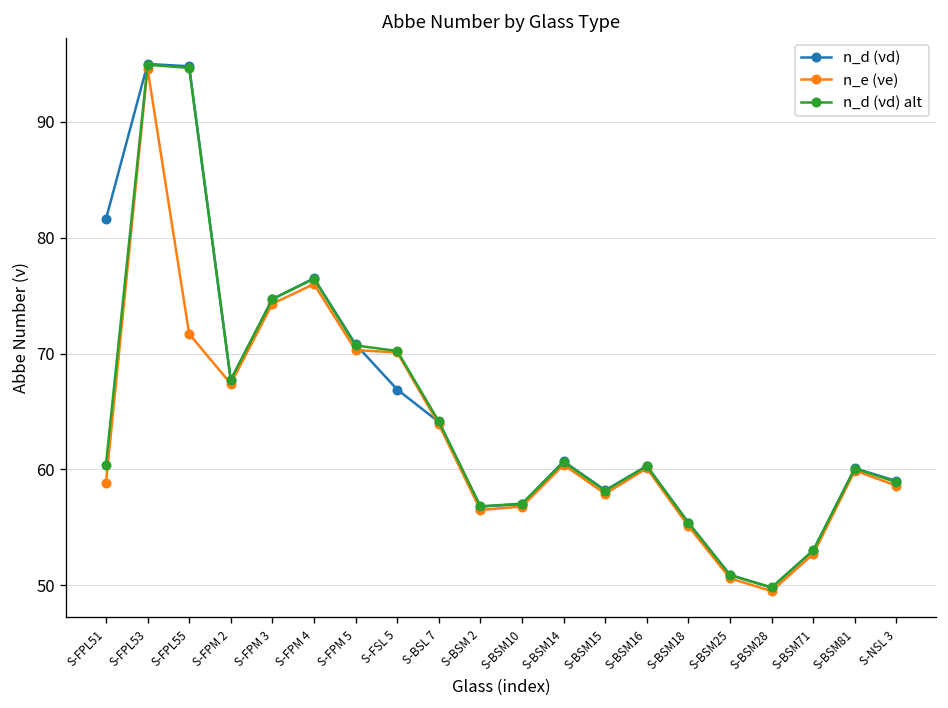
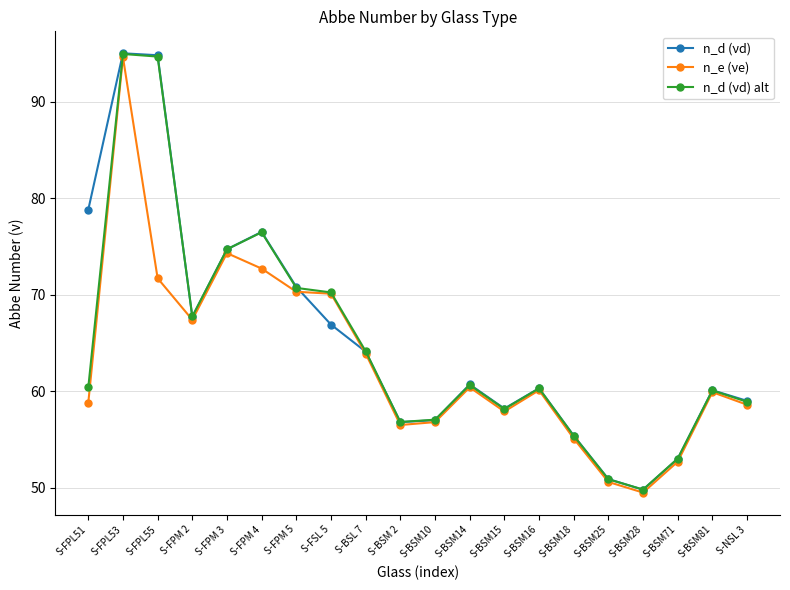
  {
    "n_d (νd)": {
-     "S-FPL51": 82,
+     "S-FPL51": 79,
      "S-FSL 5": 67
    },
    "n_e (νe)": {
      "S-FPL51": 59,
      "S-FPL53": 95,
      "S-FPL55": 72,
      "S-FPM 2": 67,
      "S-FPM 3": 74,
-     "S-FPM 4": 76,
+     "S-FPM 4": 73,
      "S-FPM 5": 70,
      "S-BSM 2": 57,
      "S-BSM18": 55,
      "S-BSM25": 51,
      "S-BSM28": 50,
      "S-BSM71": 53,
      "S-NSL 3": 59
    },
    "n_d (νd) alt": {
      "S-FPL51": 60
    }
  }
